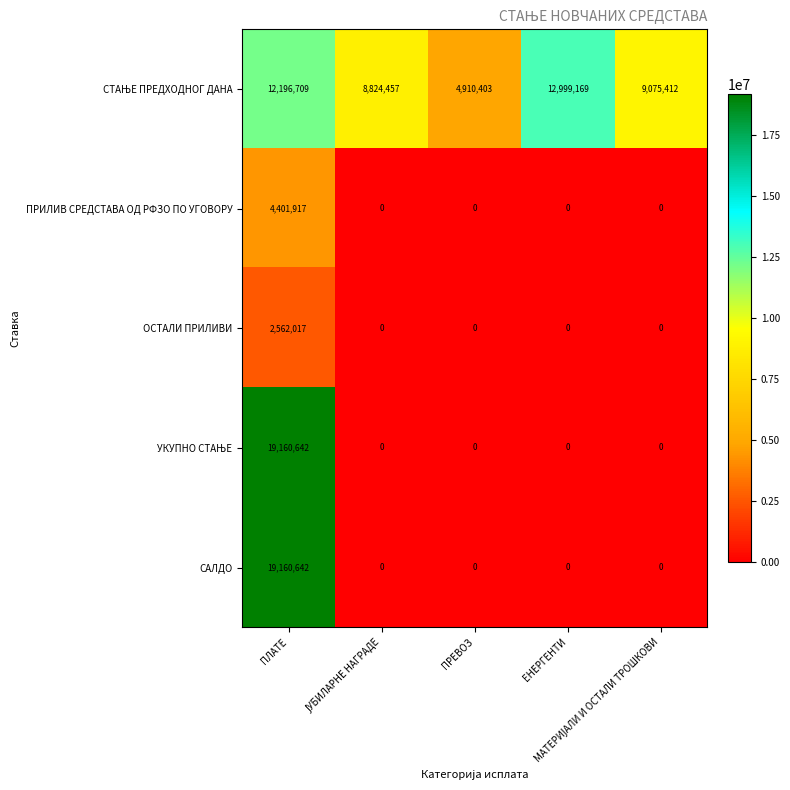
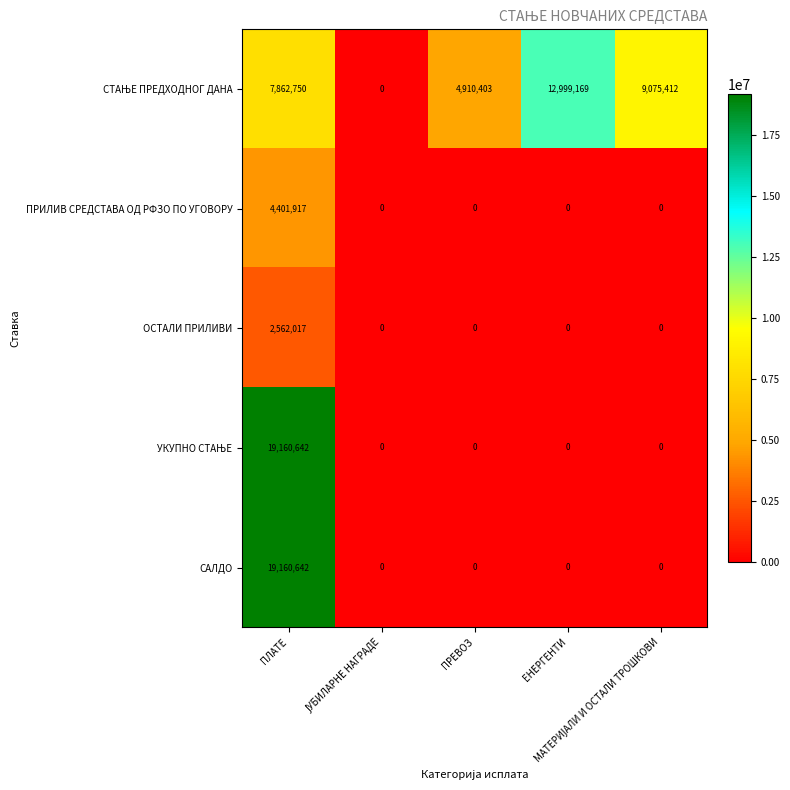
  {
    "СТАЊЕ ПРЕДХОДНОГ ДАНА": {
-     "ПЛАТЕ": "12,196,709",
-     "ЈУБИЛАРНЕ НАГРАДЕ": "8,824,457",
+     "ПЛАТЕ": "7,862,750",
+     "ЈУБИЛАРНЕ НАГРАДЕ": "0",
      "ПРЕВОЗ": "4,910,403",
      "ЕНЕРГЕНТИ": "12,999,169",
      "МАТЕРИЈАЛИ И ОСТАЛИ ТРОШКОВИ": "9,075,412"
    },
    "ПРИЛИВ СРЕДСТАВА ОД РФЗО ПО УГОВОРУ": {
      "ПЛАТЕ": "4,401,917",
      "ЈУБИЛАРНЕ НАГРАДЕ": "0",
      "ПРЕВОЗ": "0",
      "ЕНЕРГЕНТИ": "0",
      "МАТЕРИЈАЛИ И ОСТАЛИ ТРОШКОВИ": "0"
    },
    "ОСТАЛИ ПРИЛИВИ": {
      "ПЛАТЕ": "2,562,017",
      "ЈУБИЛАРНЕ НАГРАДЕ": "0",
      "ПРЕВОЗ": "0",
      "ЕНЕРГЕНТИ": "0",
      "МАТЕРИЈАЛИ И ОСТАЛИ ТРОШКОВИ": "0"
    },
    "УКУПНО СТАЊЕ": {
      "ПЛАТЕ": "19,160,642",
      "ЈУБИЛАРНЕ НАГРАДЕ": "0",
      "ПРЕВОЗ": "0",
      "ЕНЕРГЕНТИ": "0",
      "МАТЕРИЈАЛИ И ОСТАЛИ ТРОШКОВИ": "0"
    },
    "САЛДО": {
      "ПЛАТЕ": "19,160,642",
      "ЈУБИЛАРНЕ НАГРАДЕ": "0",
      "ПРЕВОЗ": "0",
      "ЕНЕРГЕНТИ": "0",
      "МАТЕРИЈАЛИ И ОСТАЛИ ТРОШКОВИ": "0"
    }
  }
